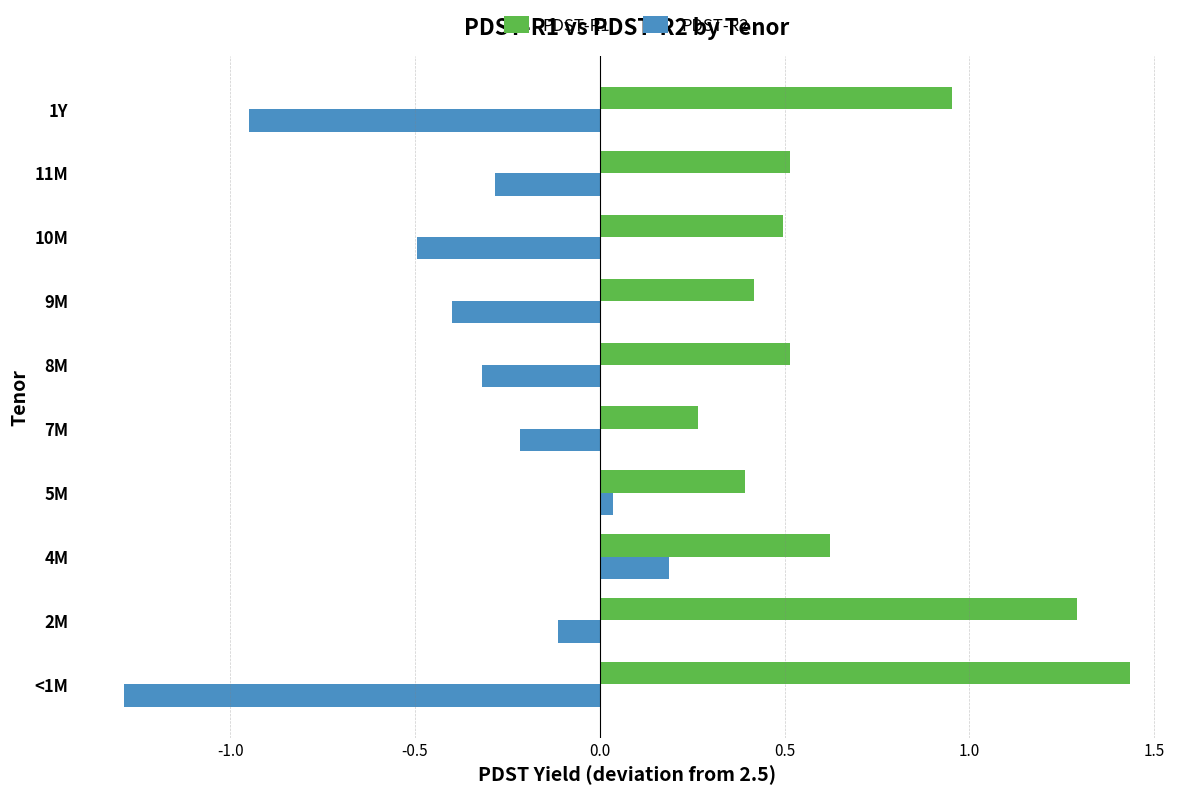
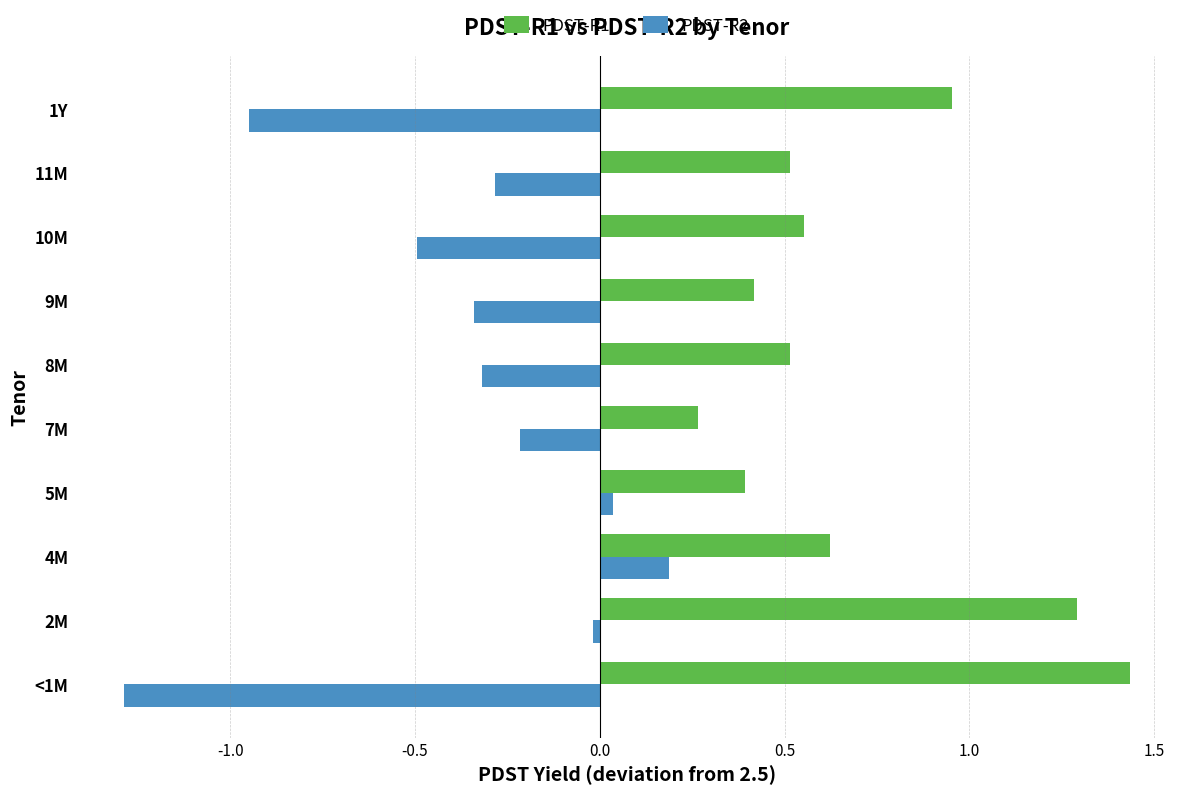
  {
    "PDST-R1": {
      "1Y": 0.95,
      "11M": 0.51,
-     "10M": 0.50,
+     "10M": 0.55,
      "9M": 0.42,
      "8M": 0.51,
      "7M": 0.27,
      "5M": 0.39,
      "4M": 0.62,
      "2M": 1.29,
      "<1M": 1.43
    },
    "PDST-R2": {
      "1Y": -0.95,
      "11M": -0.28,
      "10M": -0.49,
-     "9M": -0.40,
+     "9M": -0.34,
      "8M": -0.32,
      "7M": -0.21,
      "5M": 0.04,
      "4M": 0.19,
-     "2M": -0.11,
+     "2M": -0.02,
      "<1M": -1.29
    }
  }
